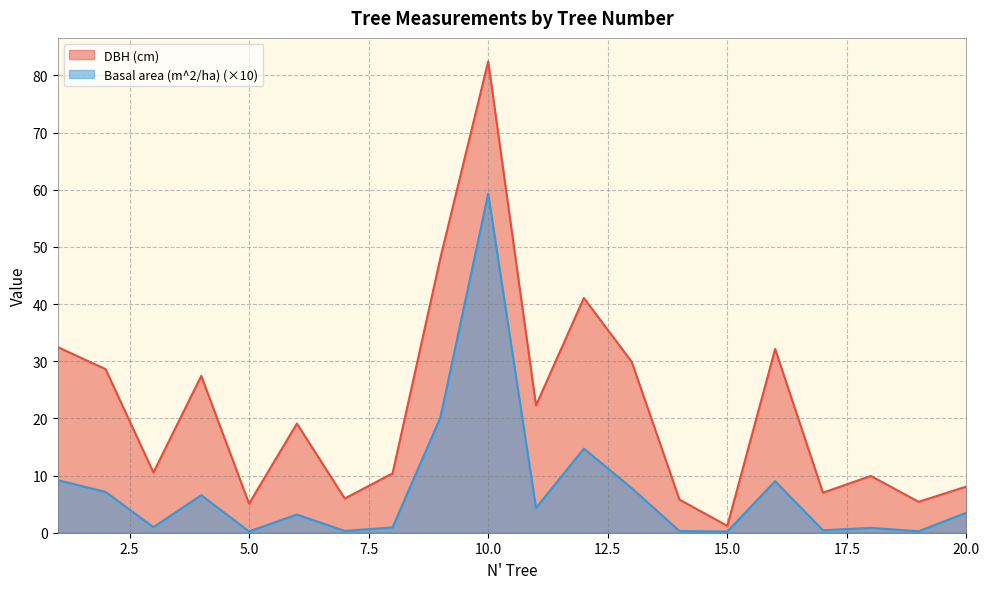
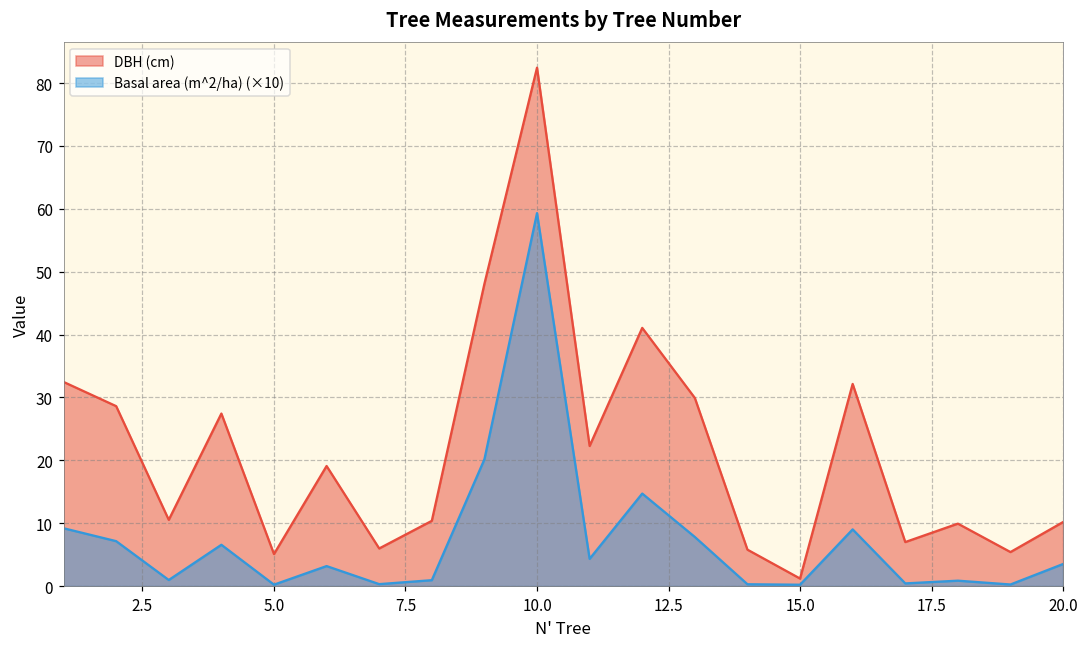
  {
    "DBH (cm)": {
      "5.0": 5,
      "10.0": 82,
      "15.0": 1,
-     "20.0": 8
+     "20.0": 10
    },
    "Basal area (m^2/ha) (×10)": {
      "5.0": 0,
      "10.0": 59,
      "15.0": 0,
      "20.0": 4
    }
  }
